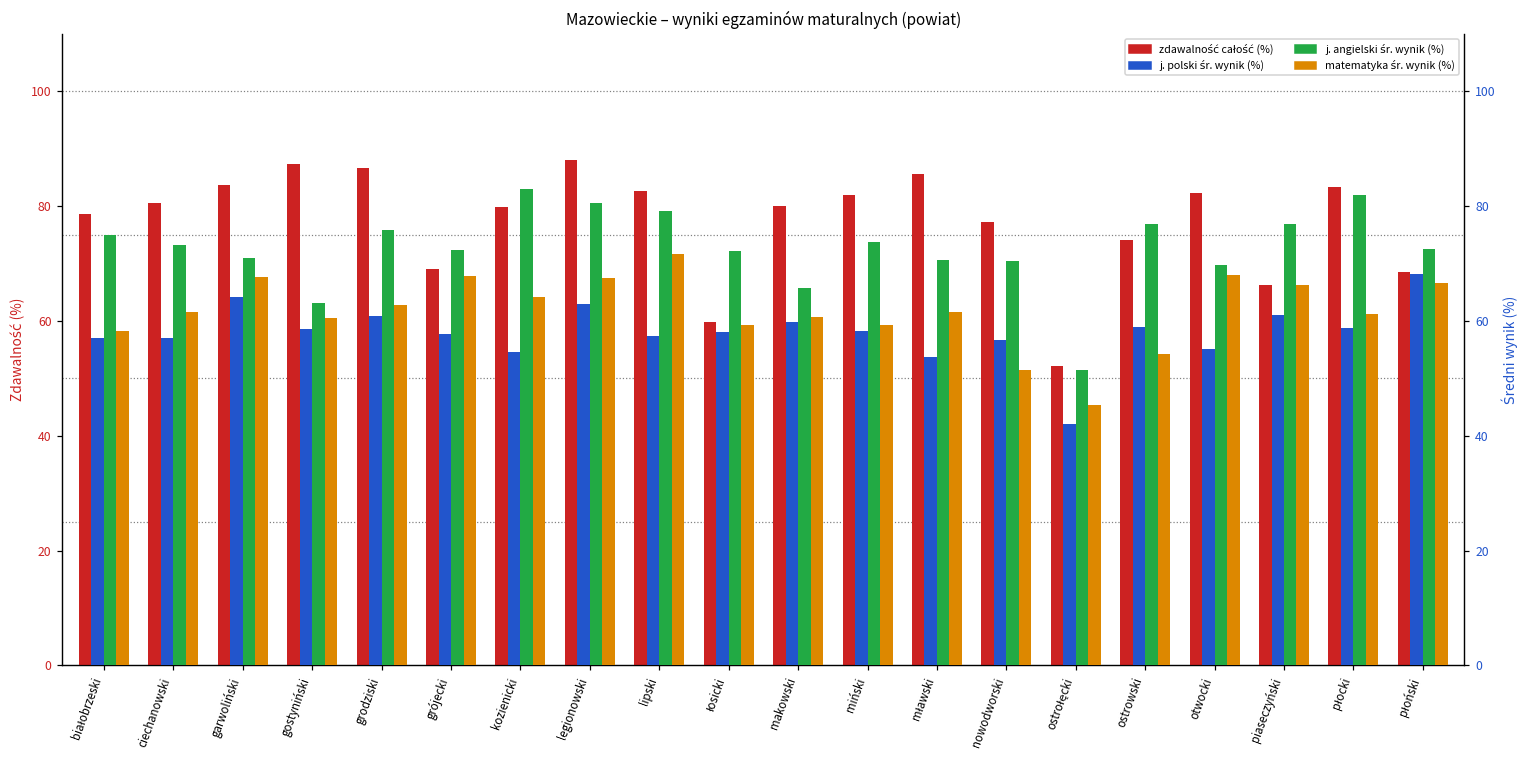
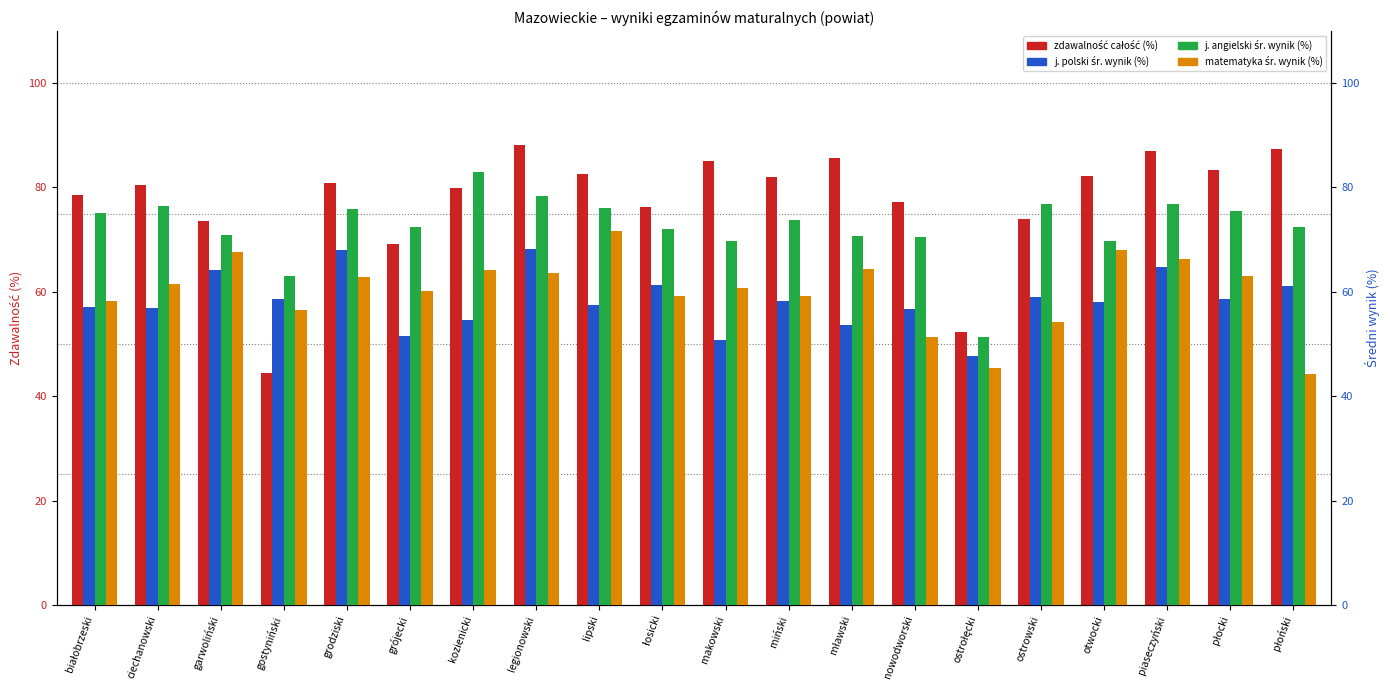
  {
    "zdawalność całość (%)": {
      "białobrzeski": 79,
      "ciechanowski": 80,
-     "garwoliński": 84,
-     "gostyniński": 87,
-     "grodziski": 87,
+     "garwoliński": 74,
+     "gostyniński": 44,
+     "grodziski": 81,
      "grójecki": 69,
      "kozienicki": 80,
      "legionowski": 88,
      "lipski": 83,
-     "łosicki": 60,
-     "makowski": 80,
+     "łosicki": 76,
+     "makowski": 85,
      "miński": 82,
      "mławski": 86,
      "nowodworski": 77,
      "ostrołęcki": 52,
      "ostrowski": 74,
      "otwocki": 82,
-     "piaseczyński": 66,
+     "piaseczyński": 87,
      "płocki": 83,
-     "płoński": 69
+     "płoński": 87
    },
    "j. polski śr. wynik (%)": {
      "białobrzeski": 57,
      "ciechanowski": 57,
      "garwoliński": 64,
      "gostyniński": 59,
-     "grodziski": 61,
-     "grójecki": 58,
+     "grodziski": 68,
+     "grójecki": 51,
      "kozienicki": 55,
-     "legionowski": 63,
+     "legionowski": 68,
      "lipski": 57,
-     "łosicki": 58,
-     "makowski": 60,
+     "łosicki": 61,
+     "makowski": 51,
      "miński": 58,
      "mławski": 54,
      "nowodworski": 57,
-     "ostrołęcki": 42,
+     "ostrołęcki": 48,
      "ostrowski": 59,
-     "otwocki": 55,
-     "piaseczyński": 61,
+     "otwocki": 58,
+     "piaseczyński": 65,
      "płocki": 59,
-     "płoński": 68
+     "płoński": 61
    },
    "j. angielski śr. wynik (%)": {
      "białobrzeski": 75,
-     "ciechanowski": 73,
+     "ciechanowski": 76,
      "garwoliński": 71,
      "gostyniński": 63,
      "grodziski": 76,
      "grójecki": 72,
      "kozienicki": 83,
-     "legionowski": 81,
-     "lipski": 79,
+     "legionowski": 78,
+     "lipski": 76,
      "łosicki": 72,
-     "makowski": 66,
+     "makowski": 70,
      "miński": 74,
      "mławski": 71,
      "nowodworski": 70,
      "ostrołęcki": 51,
      "ostrowski": 77,
      "otwocki": 70,
      "piaseczyński": 77,
-     "płocki": 82,
+     "płocki": 76,
      "płoński": 72
    },
    "matematyka śr. wynik (%)": {
      "białobrzeski": 58,
      "ciechanowski": 62,
      "garwoliński": 68,
-     "gostyniński": 61,
+     "gostyniński": 56,
      "grodziski": 63,
-     "grójecki": 68,
+     "grójecki": 60,
      "kozienicki": 64,
-     "legionowski": 67,
+     "legionowski": 64,
      "lipski": 72,
      "łosicki": 59,
      "makowski": 61,
      "miński": 59,
-     "mławski": 62,
+     "mławski": 64,
      "nowodworski": 51,
      "ostrołęcki": 45,
      "ostrowski": 54,
      "otwocki": 68,
      "piaseczyński": 66,
-     "płocki": 61,
-     "płoński": 67
+     "płocki": 63,
+     "płoński": 44
    }
  }
